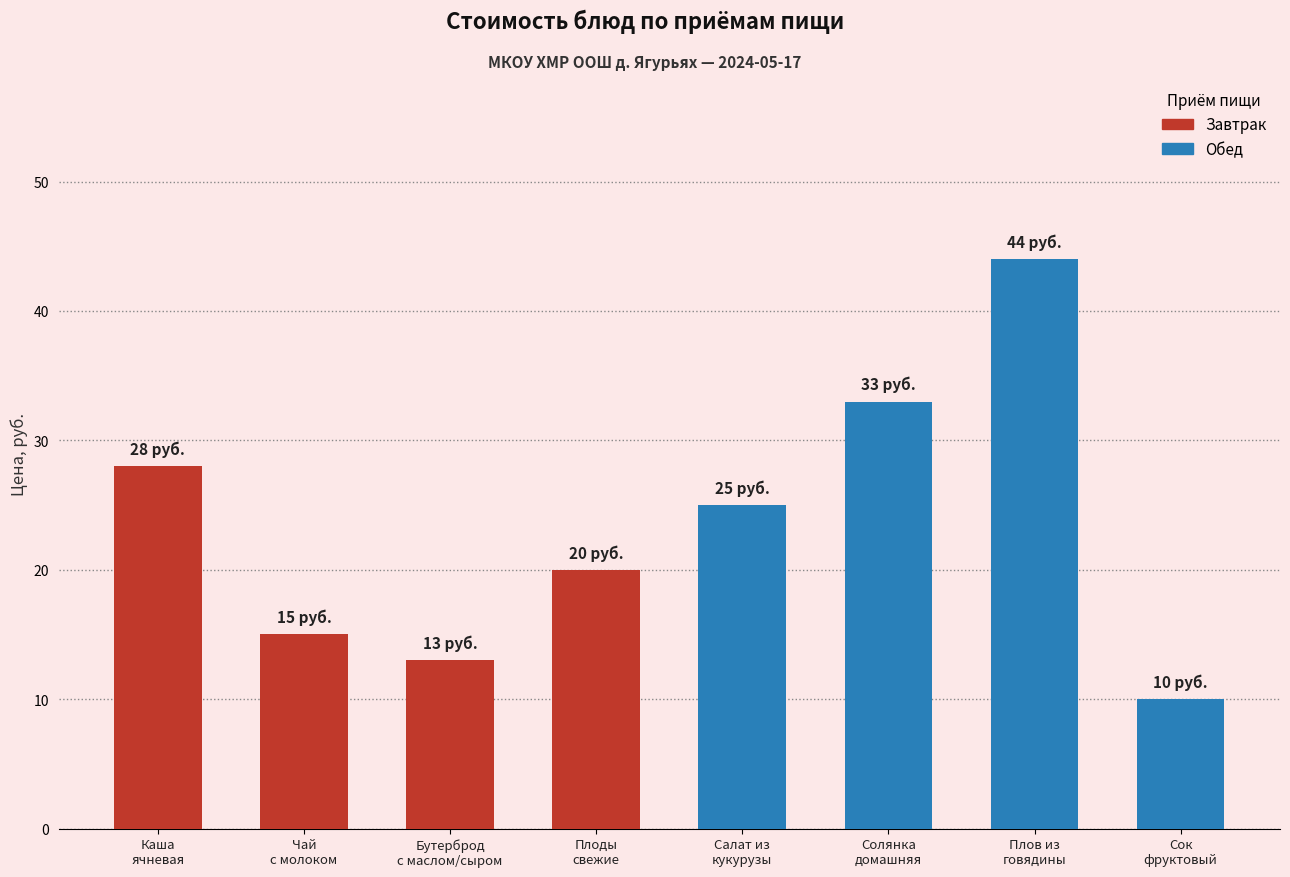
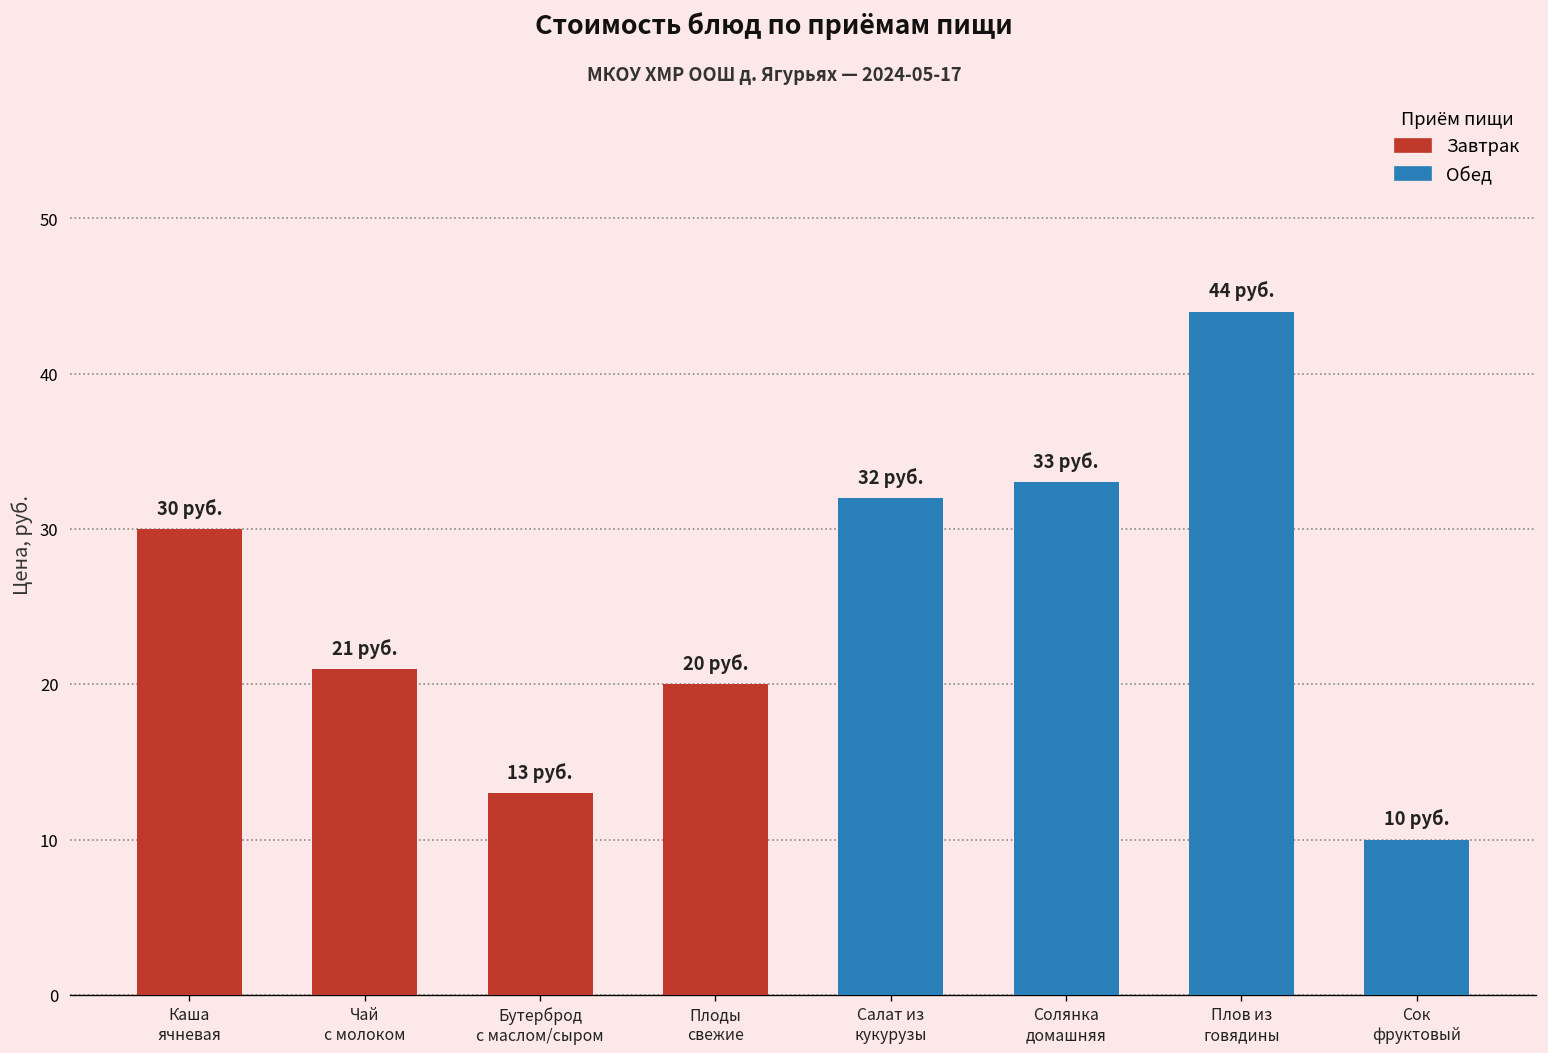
  {
-   "Каша ячневая": 28,
-   "Чай с молоком": 15,
+   "Каша ячневая": 30,
+   "Чай с молоком": 21,
    "Бутерброд с маслом/сыром": 13,
    "Плоды свежие": 20,
-   "Салат из кукурузы": 25,
+   "Салат из кукурузы": 32,
    "Солянка домашняя": 33,
    "Плов из говядины": 44,
    "Сок фруктовый": 10
  }
